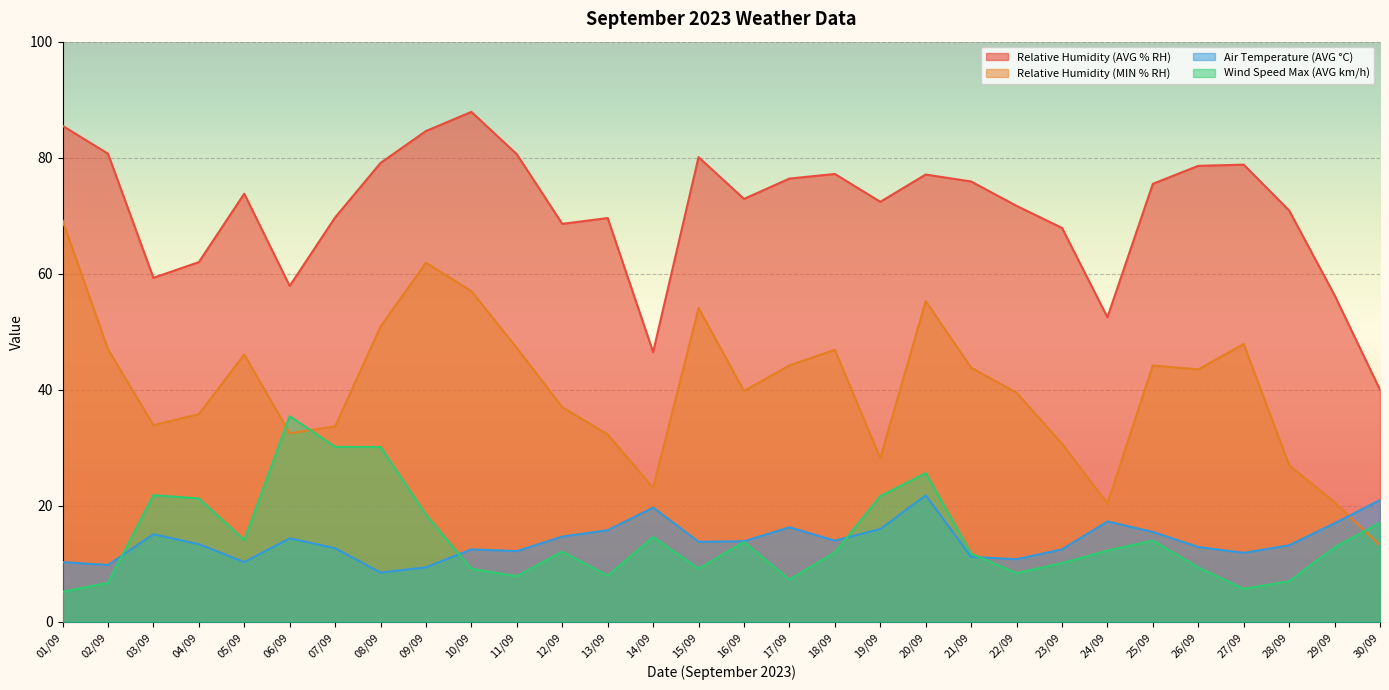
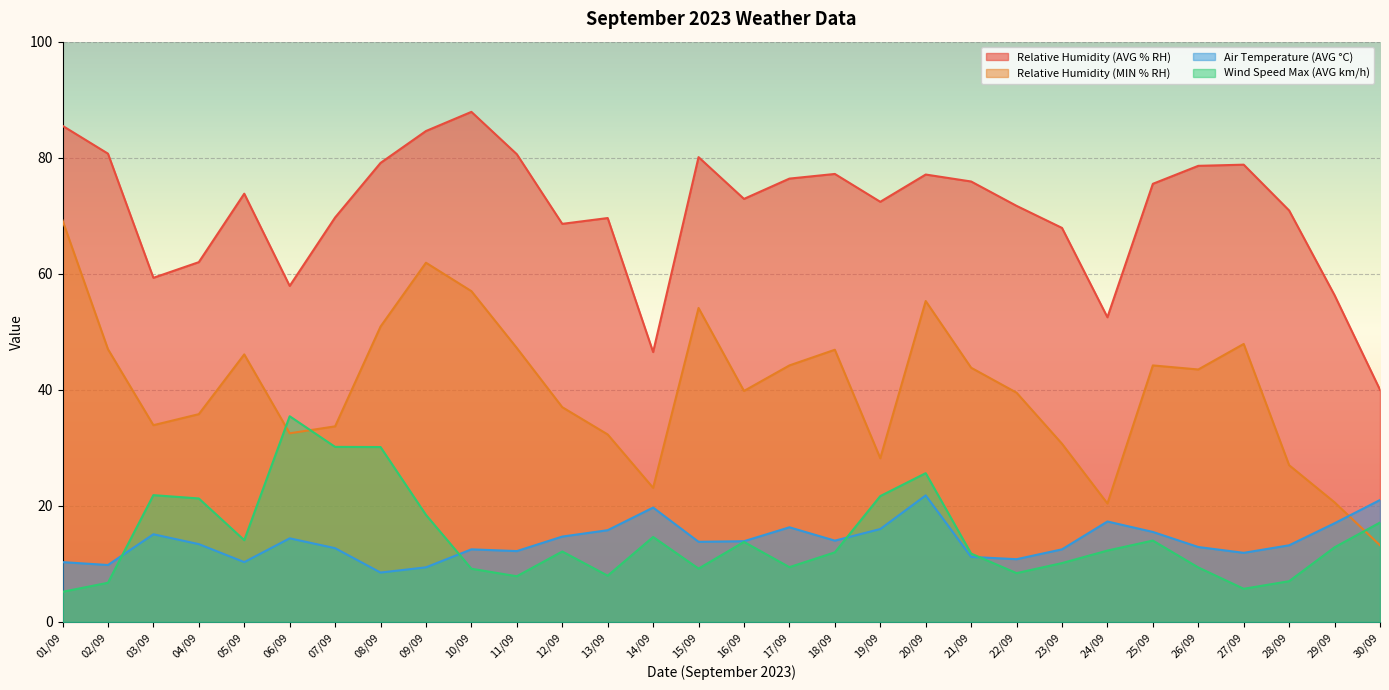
  {
    "Air Temperature (AVG °C)": {
      "01/09": 10,
      "02/09": 10,
      "03/09": 15,
      "04/09": 13,
      "05/09": 10,
      "06/09": 14,
      "07/09": 13,
      "08/09": 9,
      "09/09": 9,
      "10/09": 13,
      "11/09": 12,
      "12/09": 15,
      "13/09": 16,
      "14/09": 20,
      "15/09": 14,
      "17/09": 16,
      "18/09": 14,
      "19/09": 16,
      "20/09": 22,
      "21/09": 11,
      "22/09": 11,
      "23/09": 13,
      "24/09": 17,
      "25/09": 16,
      "26/09": 13,
      "27/09": 12,
      "28/09": 13,
      "29/09": 17,
      "30/09": 21
    },
    "Wind Speed Max (AVG km/h)": {
      "01/09": 5,
      "02/09": 7,
      "03/09": 22,
      "04/09": 21,
      "05/09": 14,
      "06/09": 35,
      "07/09": 30,
      "08/09": 30,
      "09/09": 18,
      "10/09": 9,
      "11/09": 8,
      "12/09": 12,
      "13/09": 8,
      "14/09": 15,
      "15/09": 9,
-     "17/09": 7,
+     "17/09": 9,
      "18/09": 12,
      "19/09": 22,
      "20/09": 26,
      "21/09": 12,
      "22/09": 8,
      "23/09": 10,
      "24/09": 12,
      "25/09": 14,
      "26/09": 9,
      "27/09": 6,
      "28/09": 7,
      "29/09": 13,
      "30/09": 17
    }
  }
